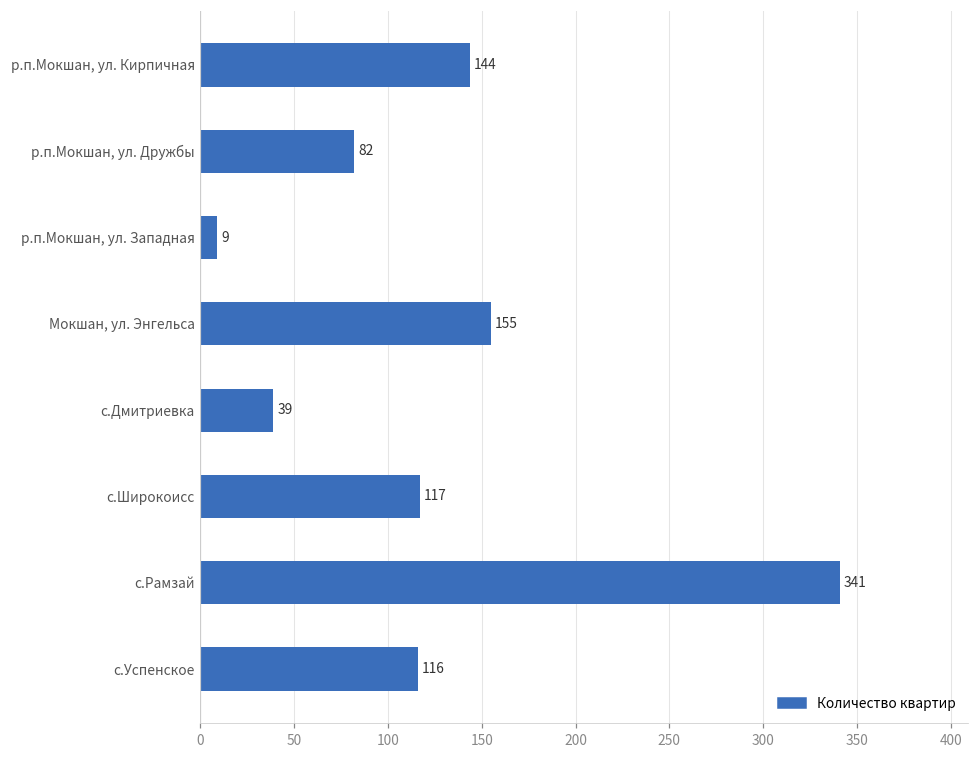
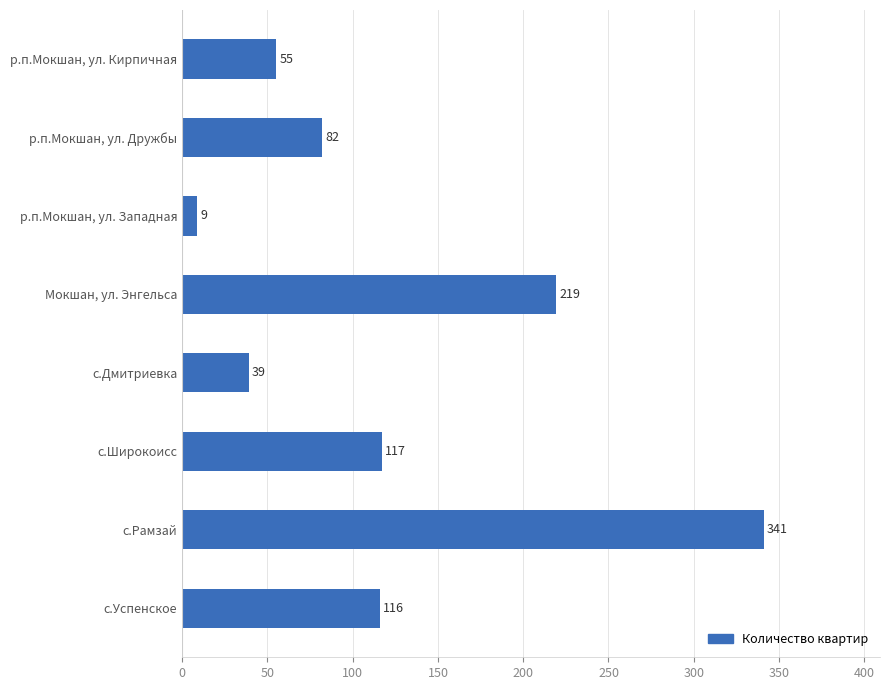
  {
-   "р.п.Мокшан, ул. Кирпичная": 144,
+   "р.п.Мокшан, ул. Кирпичная": 55,
    "р.п.Мокшан, ул. Дружбы": 82,
    "р.п.Мокшан, ул. Западная": 9,
-   "Мокшан, ул. Энгельса": 155,
+   "Мокшан, ул. Энгельса": 219,
    "с.Дмитриевка": 39,
    "с.Широкоисс": 117,
    "с.Рамзай": 341,
    "с.Успенское": 116
  }
